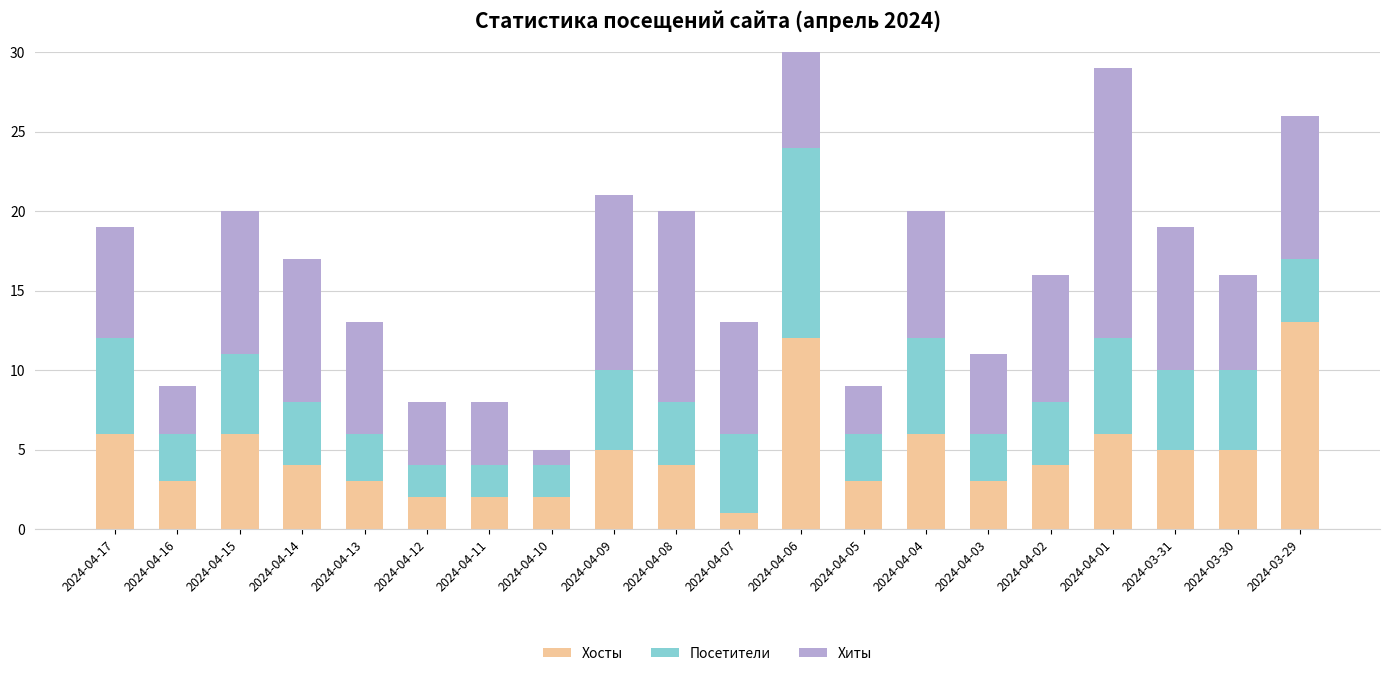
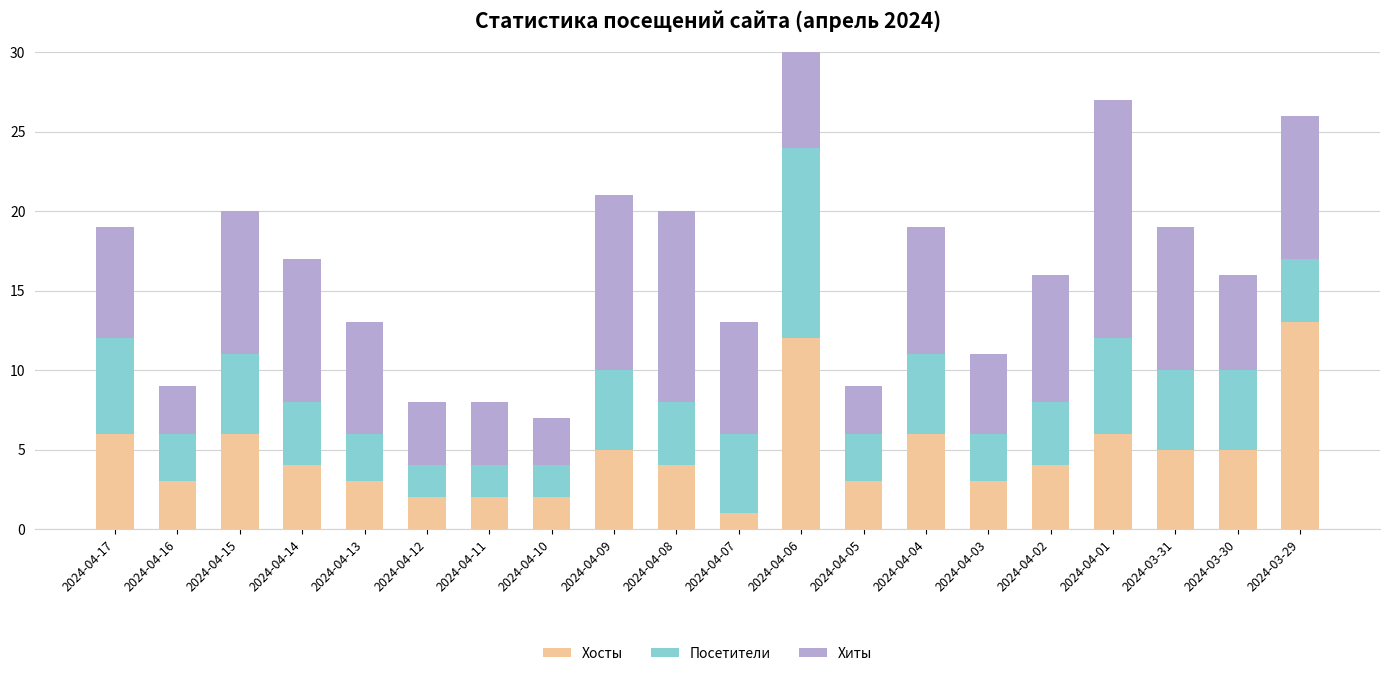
  {
    "Хосты": {
      "2024-04-17": 6,
      "2024-04-16": 3,
      "2024-04-15": 6,
      "2024-04-14": 4,
      "2024-04-13": 3,
      "2024-04-12": 2,
      "2024-04-11": 2,
      "2024-04-10": 2,
      "2024-04-09": 5,
      "2024-04-08": 4,
      "2024-04-07": 1,
      "2024-04-06": 12,
      "2024-04-05": 3,
      "2024-04-04": 6,
      "2024-04-03": 3,
      "2024-04-02": 4,
      "2024-04-01": 6,
      "2024-03-31": 5,
      "2024-03-30": 5,
      "2024-03-29": 13
    },
    "Посетители": {
      "2024-04-17": 6,
      "2024-04-16": 3,
      "2024-04-15": 5,
      "2024-04-14": 4,
      "2024-04-13": 3,
      "2024-04-12": 2,
      "2024-04-11": 2,
      "2024-04-10": 2,
      "2024-04-09": 5,
      "2024-04-08": 4,
      "2024-04-07": 5,
      "2024-04-06": 12,
      "2024-04-05": 3,
-     "2024-04-04": 6,
+     "2024-04-04": 5,
      "2024-04-03": 3,
      "2024-04-02": 4,
      "2024-04-01": 6,
      "2024-03-31": 5,
      "2024-03-30": 5,
      "2024-03-29": 4
    },
    "Хиты": {
      "2024-04-17": 7,
      "2024-04-16": 3,
      "2024-04-15": 9,
      "2024-04-14": 9,
      "2024-04-13": 7,
      "2024-04-12": 4,
      "2024-04-11": 4,
-     "2024-04-10": 1,
+     "2024-04-10": 3,
      "2024-04-09": 11,
      "2024-04-08": 12,
      "2024-04-07": 7,
      "2024-04-05": 3,
      "2024-04-04": 8,
      "2024-04-03": 5,
      "2024-04-02": 8,
-     "2024-04-01": 17,
+     "2024-04-01": 15,
      "2024-03-31": 9,
      "2024-03-30": 6,
      "2024-03-29": 9
    }
  }
